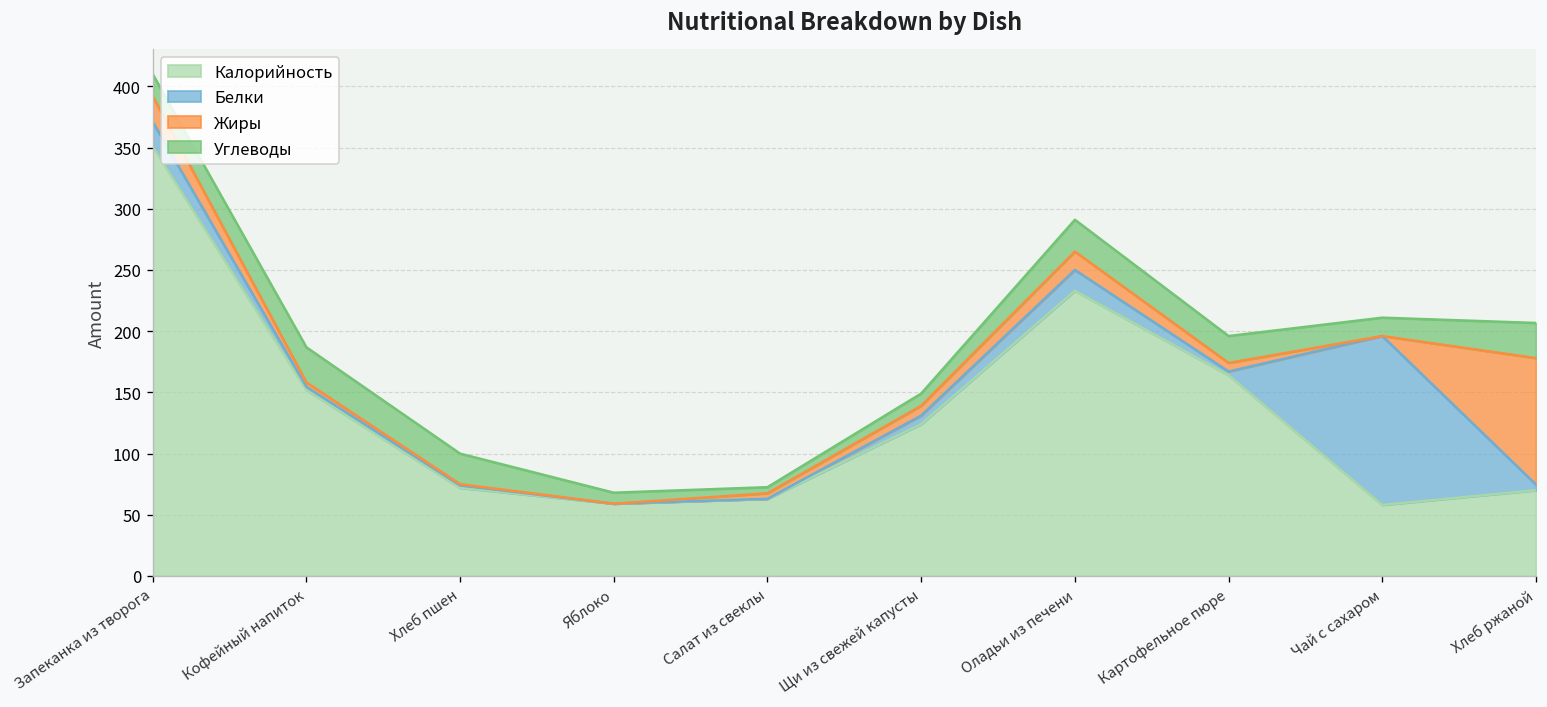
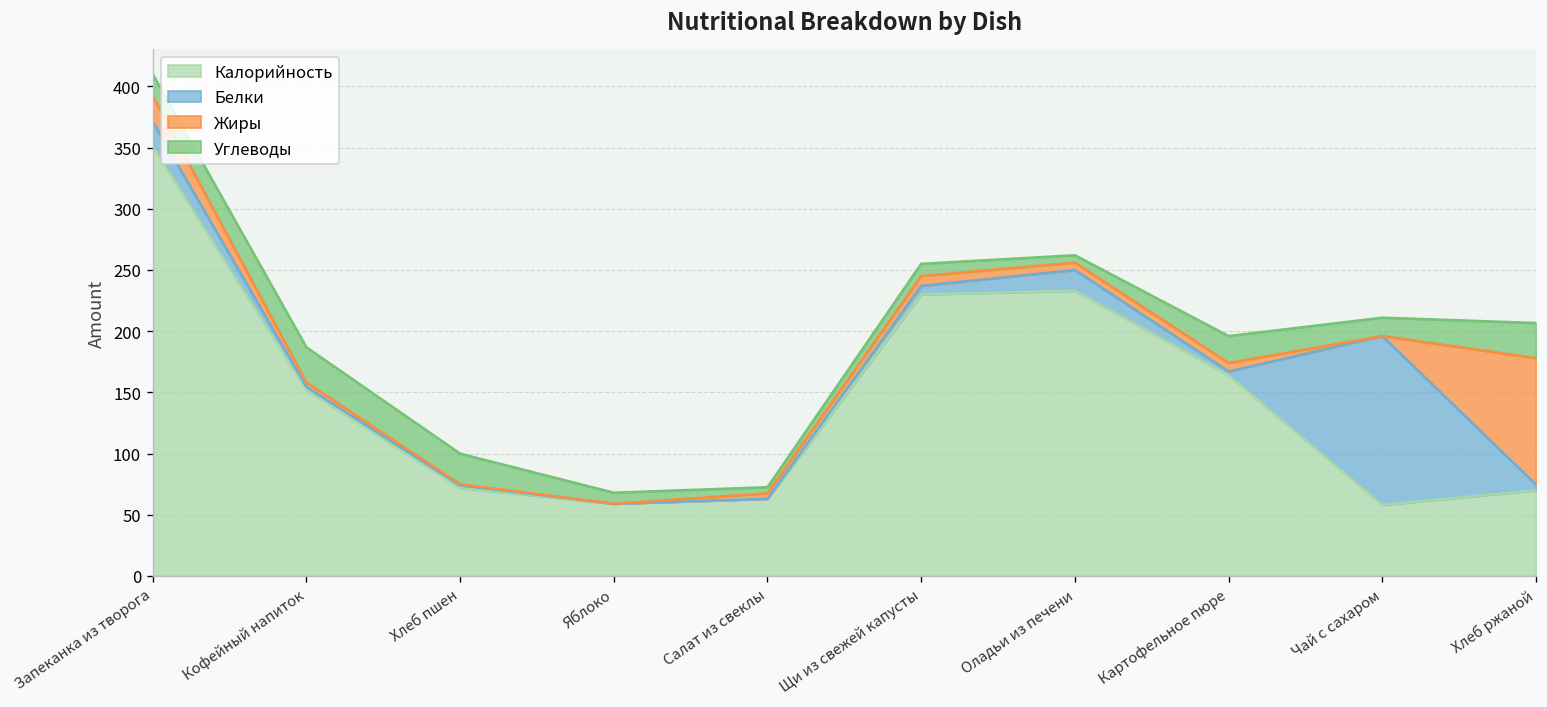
  {
    "Калорийность": {
      "Запеканка из творога": 351,
-     "Щи из свежей капусты": 124,
+     "Щи из свежей капусты": 230,
      "Оладьи из печени": 233,
      "Картофельное пюре": 164,
      "Чай с сахаром": 58,
      "Хлеб ржаной": 70
    },
    "Белки": {
      "Запеканка из творога": 20,
      "Щи из свежей капусты": 7,
      "Оладьи из печени": 17,
      "Картофельное пюре": 3,
      "Хлеб ржаной": 5
    },
    "Жиры": {
      "Запеканка из творога": 21,
      "Кофейный напиток": 4,
      "Салат из свеклы": 5,
      "Щи из свежей капусты": 8,
-     "Оладьи из печени": 15,
+     "Оладьи из печени": 6,
      "Картофельное пюре": 7,
      "Хлеб ржаной": 103
    },
    "Углеводы": {
      "Запеканка из творога": 18,
      "Кофейный напиток": 29,
      "Хлеб пшен": 25,
      "Яблоко": 9,
      "Салат из свеклы": 5,
      "Щи из свежей капусты": 10,
-     "Оладьи из печени": 26,
+     "Оладьи из печени": 6,
      "Картофельное пюре": 22,
      "Чай с сахаром": 15,
      "Хлеб ржаной": 29
    }
  }
